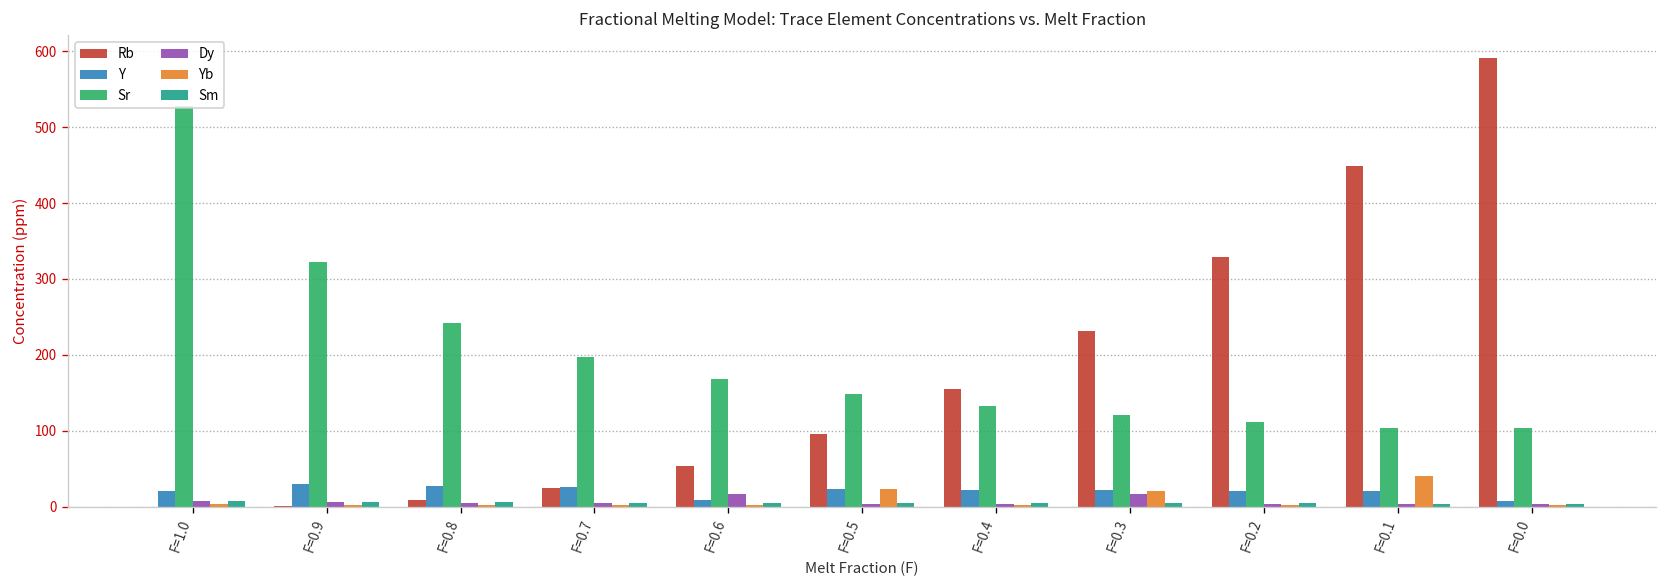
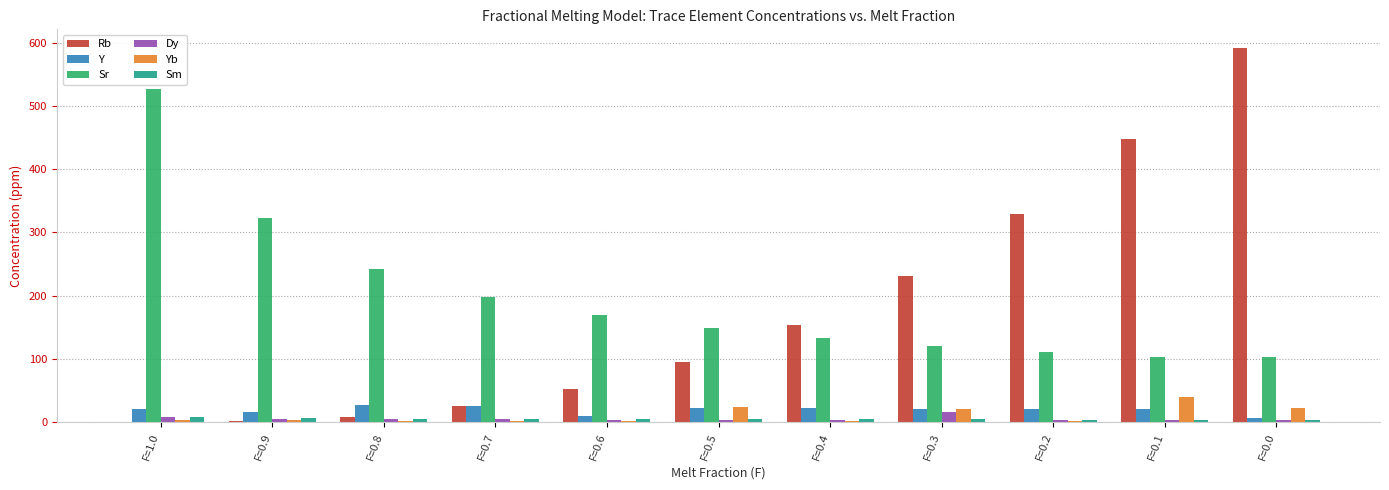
  {
    "Rb": {
      "F=1.0": 0,
      "F=0.8": 10,
      "F=0.7": 20,
      "F=0.6": 50,
      "F=0.5": 100,
      "F=0.4": 150,
      "F=0.3": 230,
      "F=0.2": 330,
      "F=0.1": 450,
      "F=0.0": 590
    },
    "Y": {
      "F=1.0": 20,
-     "F=0.9": 30,
+     "F=0.9": 20,
      "F=0.8": 30,
      "F=0.7": 30,
      "F=0.6": 10,
      "F=0.5": 20,
      "F=0.4": 20,
      "F=0.3": 20,
      "F=0.2": 20,
      "F=0.1": 20,
      "F=0.0": 10
    },
    "Dy": {
      "F=1.0": 10,
      "F=0.9": 10,
      "F=0.8": 0,
      "F=0.7": 0,
-     "F=0.6": 20,
+     "F=0.6": 0,
      "F=0.3": 20
    },
    "Yb": {
      "F=0.5": 20,
      "F=0.3": 20,
      "F=0.1": 40,
-     "F=0.0": 0
+     "F=0.0": 20
    }
  }
